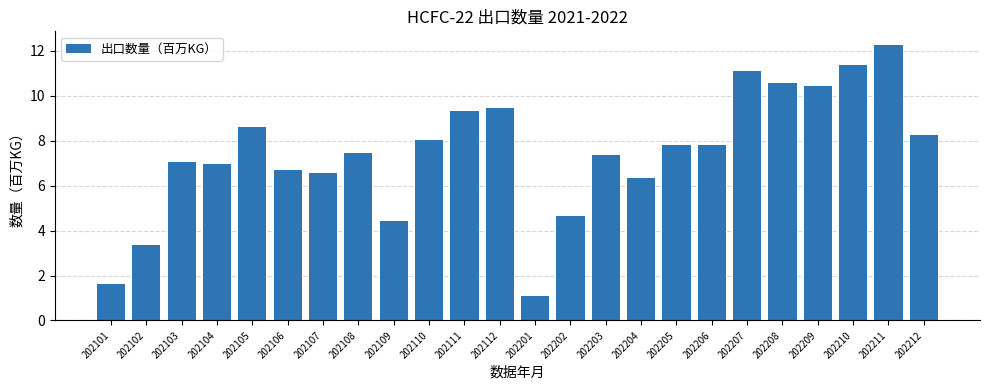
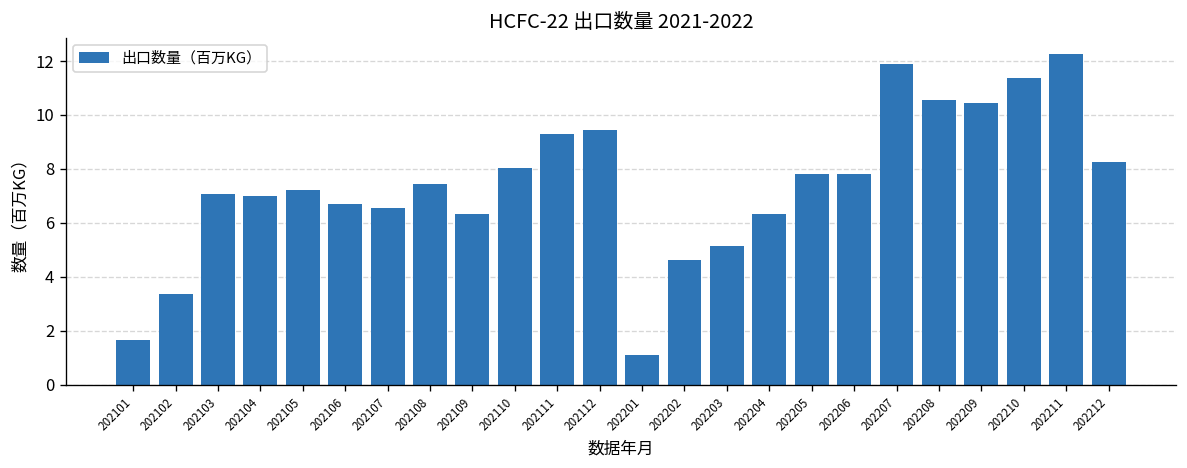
  {
    "202101": 1.6,
    "202102": 3.4,
    "202103": 7.1,
    "202104": 7.0,
-   "202105": 8.6,
+   "202105": 7.2,
    "202106": 6.7,
    "202107": 6.5,
    "202108": 7.4,
-   "202109": 4.4,
+   "202109": 6.3,
    "202110": 8.0,
    "202111": 9.3,
    "202112": 9.4,
    "202201": 1.1,
    "202202": 4.6,
-   "202203": 7.4,
+   "202203": 5.1,
    "202204": 6.3,
    "202205": 7.8,
    "202206": 7.8,
-   "202207": 11.1,
+   "202207": 11.9,
    "202208": 10.6,
    "202209": 10.4,
    "202210": 11.4,
    "202211": 12.3,
    "202212": 8.3
  }
